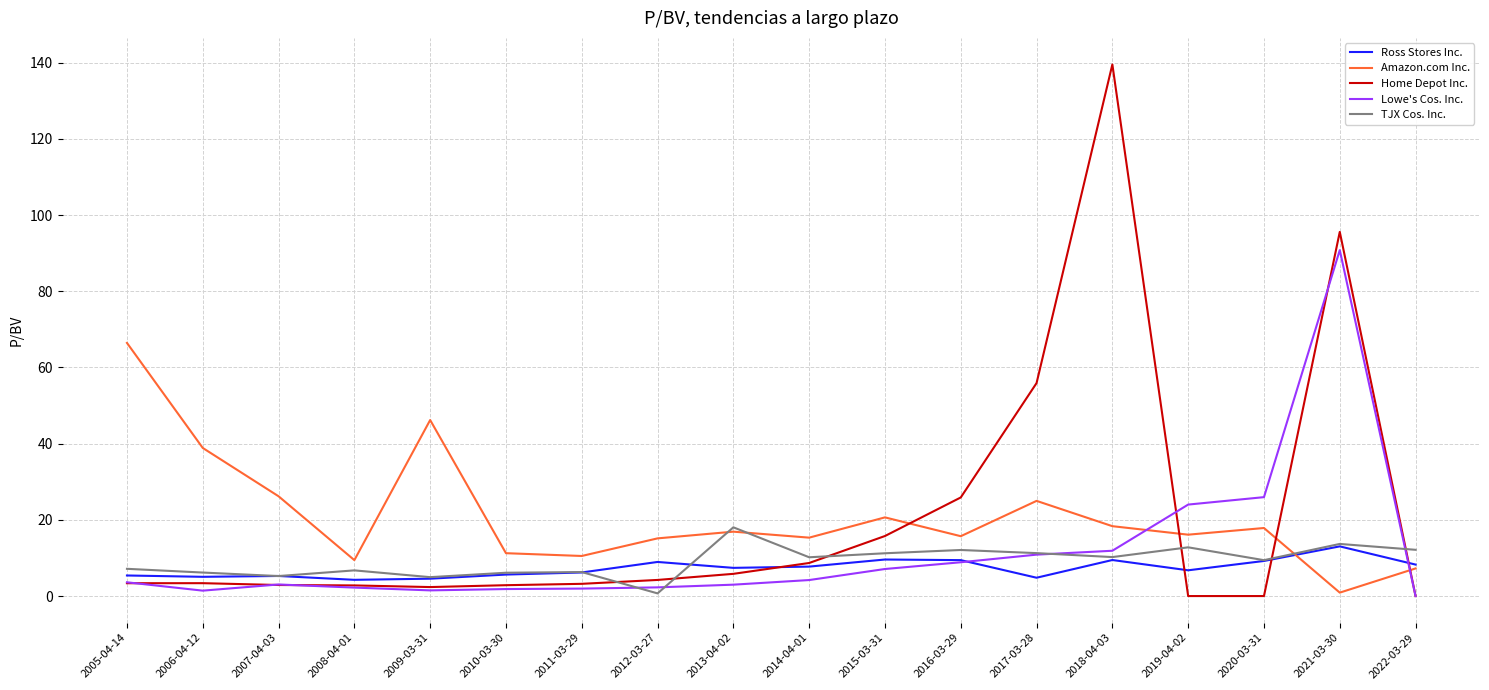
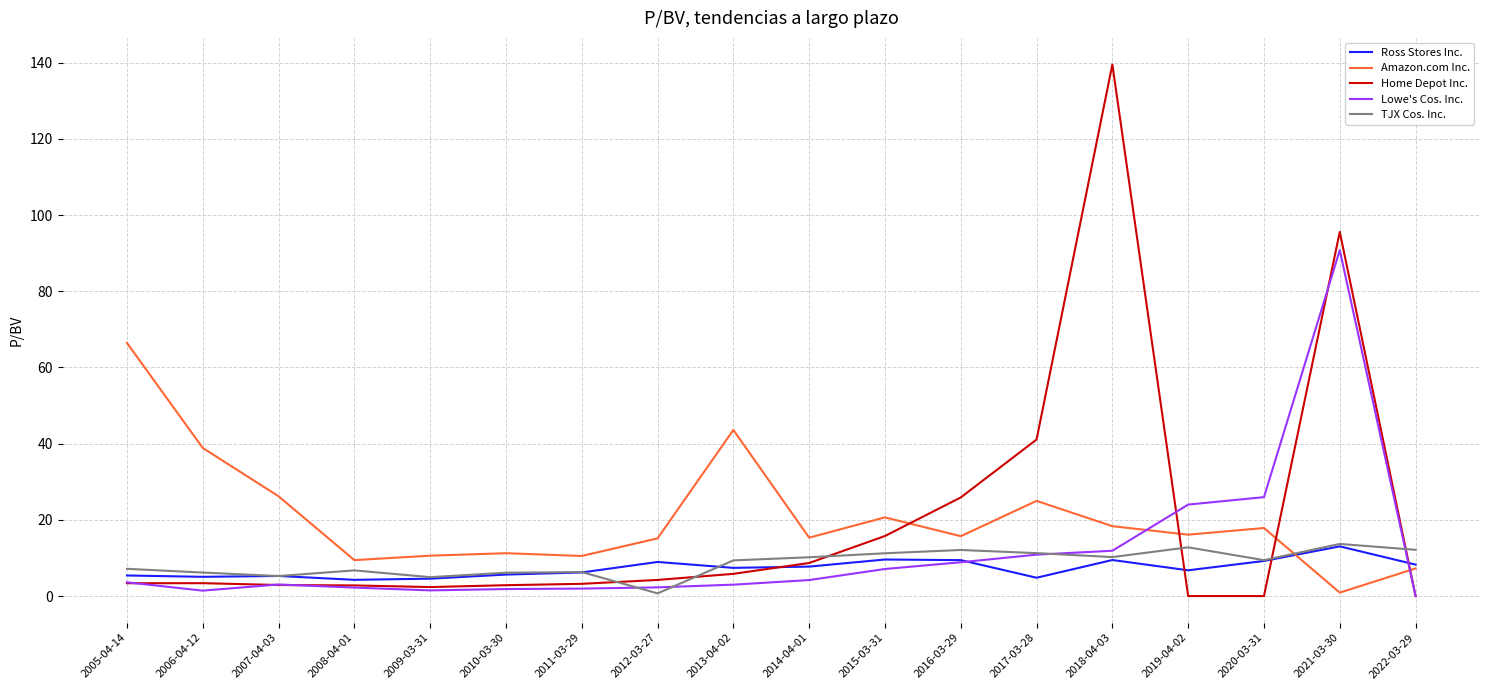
  {
    "Ross Stores Inc.": {
      "2005-04-14": 5,
      "2006-04-12": 5,
      "2008-04-01": 4,
      "2012-03-27": 9,
      "2013-04-02": 7,
      "2014-04-01": 8,
      "2015-03-31": 10,
      "2017-03-28": 5,
      "2018-04-03": 9,
      "2019-04-02": 7,
      "2022-03-29": 8
    },
    "Amazon.com Inc.": {
      "2005-04-14": 66,
      "2006-04-12": 39,
      "2007-04-03": 26,
      "2008-04-01": 9,
-     "2009-03-31": 46,
+     "2009-03-31": 11,
      "2010-03-30": 11,
      "2011-03-29": 11,
      "2012-03-27": 15,
-     "2013-04-02": 17,
+     "2013-04-02": 44,
      "2014-04-01": 15,
      "2015-03-31": 21,
      "2016-03-29": 16,
      "2017-03-28": 25,
      "2018-04-03": 18,
      "2019-04-02": 16,
      "2020-03-31": 18,
      "2021-03-30": 1,
      "2022-03-29": 7
    },
    "Home Depot Inc.": {
      "2006-04-12": 3,
      "2009-03-31": 2,
      "2010-03-30": 3,
      "2011-03-29": 3,
      "2012-03-27": 4,
      "2013-04-02": 6,
      "2014-04-01": 9,
      "2015-03-31": 16,
      "2016-03-29": 26,
-     "2017-03-28": 56,
+     "2017-03-28": 41,
      "2018-04-03": 140,
      "2019-04-02": 0,
      "2020-03-31": 0,
      "2021-03-30": 96
    },
    "Lowe's Cos. Inc.": {
      "2006-04-12": 1,
      "2009-03-31": 1,
      "2010-03-30": 2,
      "2011-03-29": 2,
      "2012-03-27": 2,
      "2013-04-02": 3,
      "2014-04-01": 4,
      "2015-03-31": 7,
      "2018-04-03": 12,
      "2019-04-02": 24,
      "2020-03-31": 26,
      "2021-03-30": 91
    },
    "TJX Cos. Inc.": {
      "2005-04-14": 7,
      "2006-04-12": 6,
      "2008-04-01": 7,
      "2012-03-27": 1,
-     "2013-04-02": 18,
+     "2013-04-02": 9,
      "2014-04-01": 10,
      "2015-03-31": 11,
      "2016-03-29": 12,
      "2018-04-03": 10,
      "2019-04-02": 13,
      "2022-03-29": 12
    }
  }
